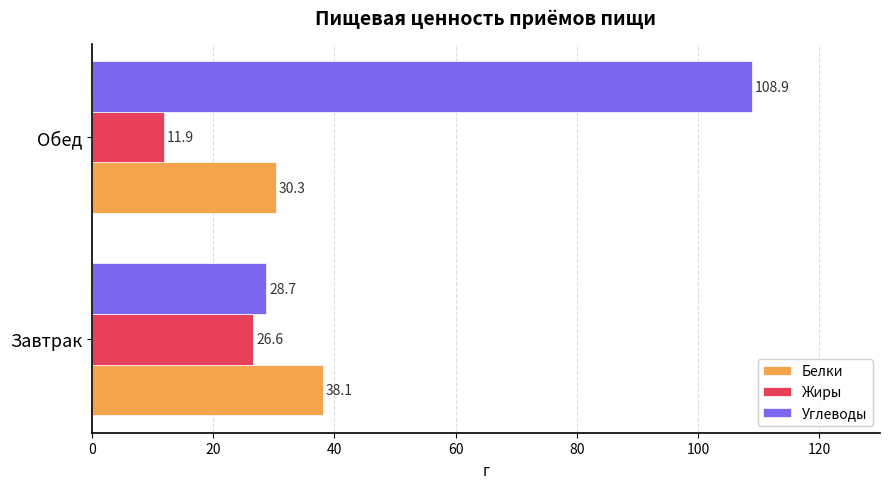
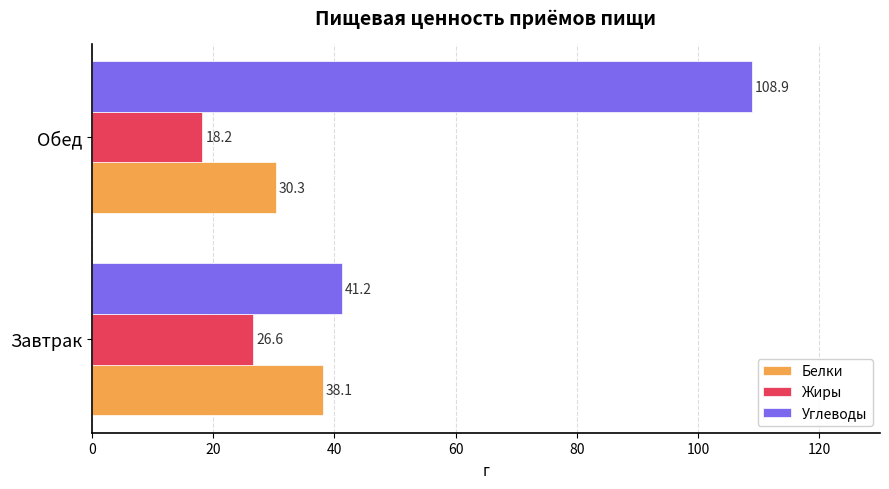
  {
    "Белки": {
      "Обед": 30.3,
      "Завтрак": 38.1
    },
    "Жиры": {
-     "Обед": 11.9,
+     "Обед": 18.2,
      "Завтрак": 26.6
    },
    "Углеводы": {
      "Обед": 108.9,
-     "Завтрак": 28.7
+     "Завтрак": 41.2
    }
  }
